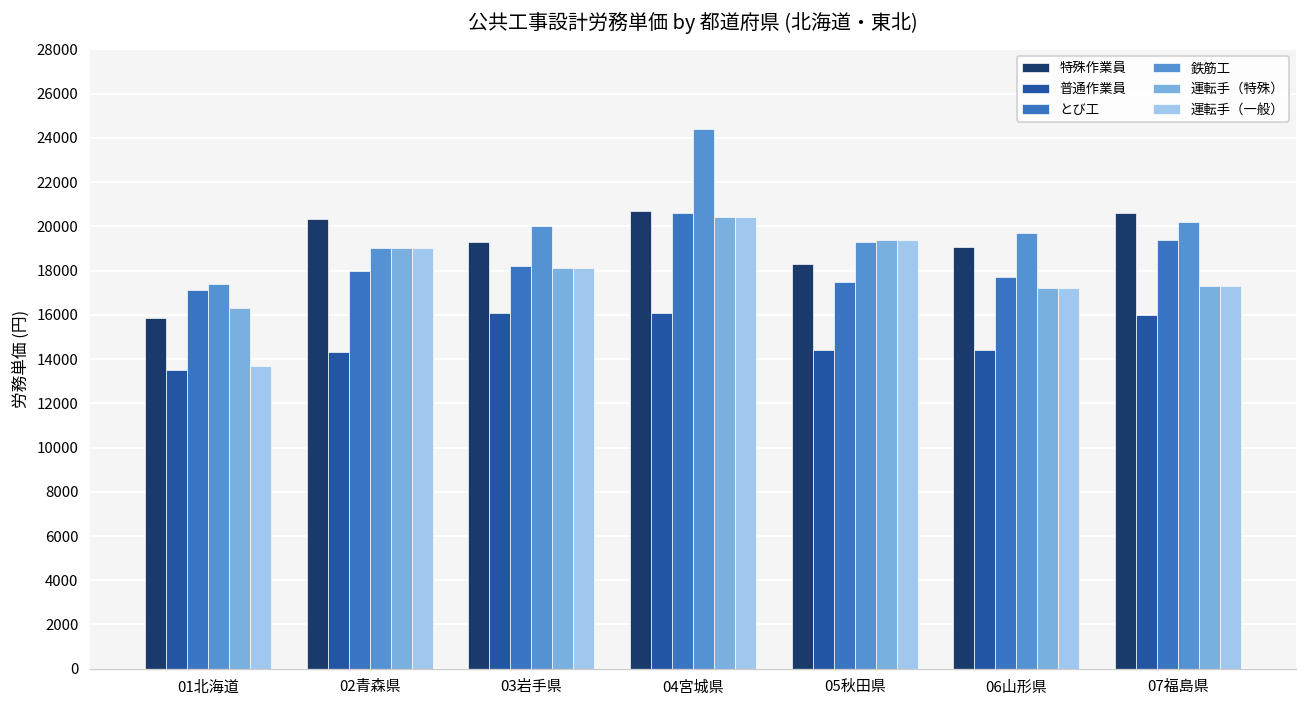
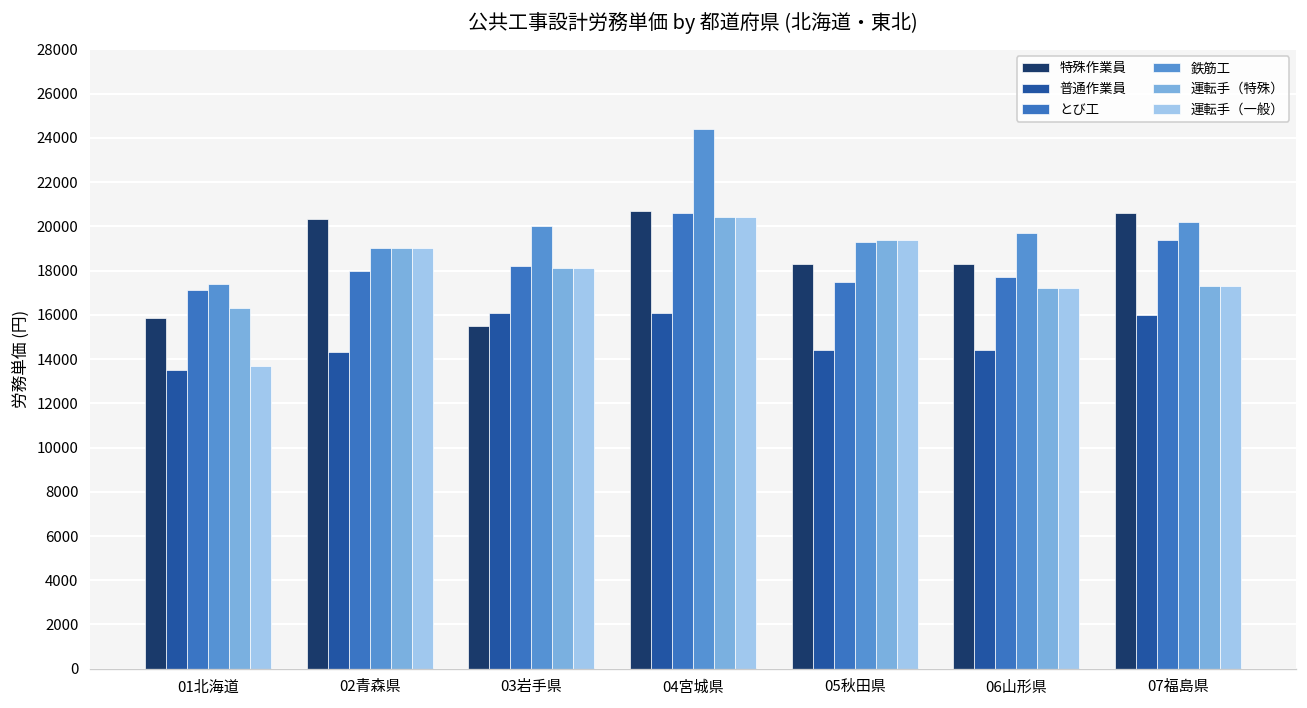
  {
    "特殊作業員": {
      "01北海道": 15800,
      "02青森県": 20300,
-     "03岩手県": 19300,
+     "03岩手県": 15500,
      "04宮城県": 20700,
      "05秋田県": 18300,
-     "06山形県": 19100,
+     "06山形県": 18300,
      "07福島県": 20600
    }
  }
